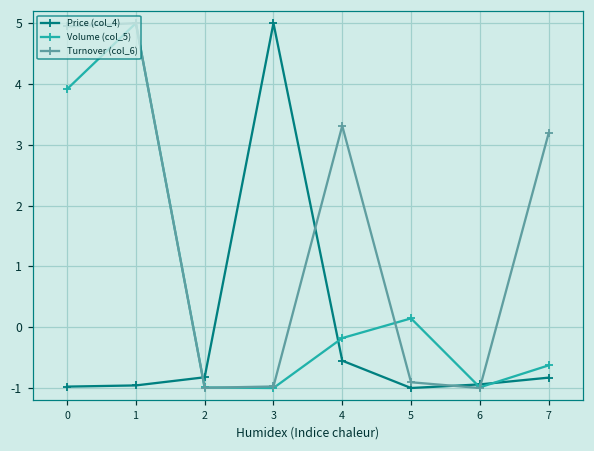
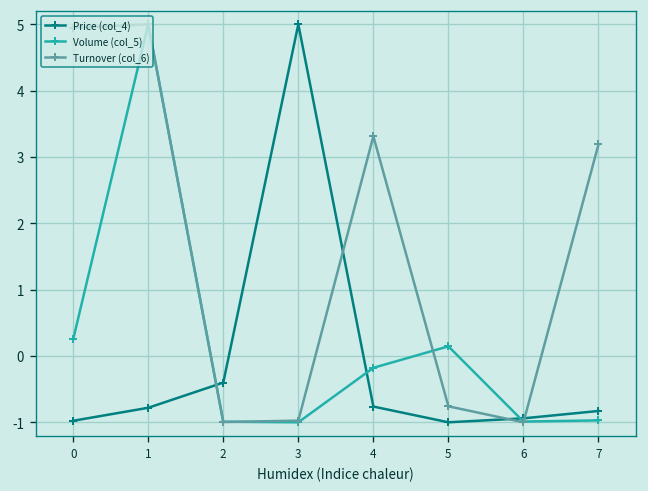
  {
    "Price (col_4)": {
      "0": -1.0,
-     "1": -1.0,
-     "2": -0.8,
+     "1": -0.8,
+     "2": -0.4,
      "3": 5.0,
-     "4": -0.6,
+     "4": -0.8,
      "5": -1.0,
      "6": -0.9,
      "7": -0.8
    },
    "Volume (col_5)": {
-     "0": 3.9,
+     "0": 0.3,
      "4": -0.2,
      "5": 0.1,
-     "7": -0.6
+     "7": -1.0
    },
    "Turnover (col_6)": {
      "4": 3.3,
-     "5": -0.9,
+     "5": -0.8,
      "7": 3.2
    }
  }
